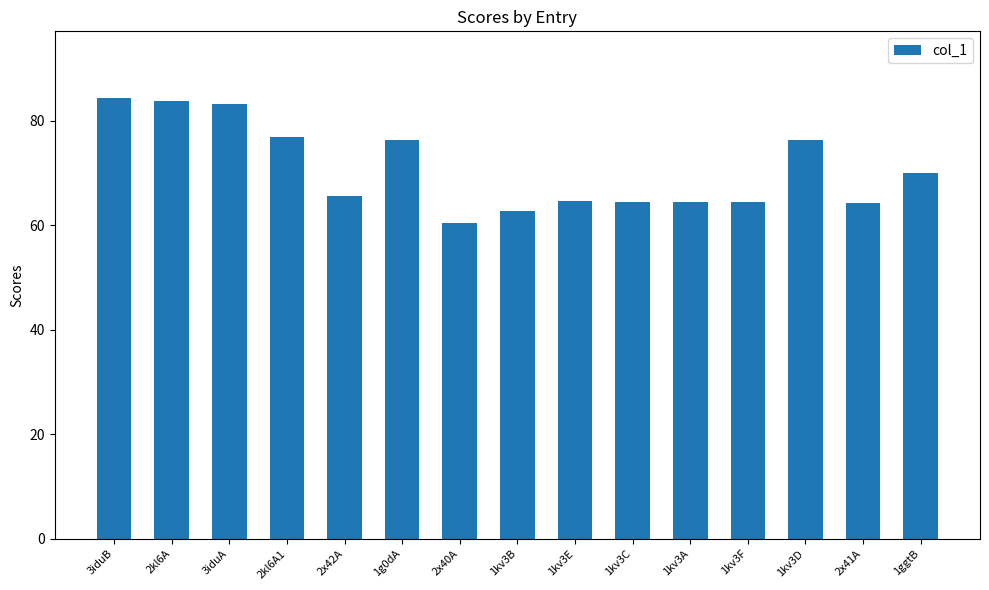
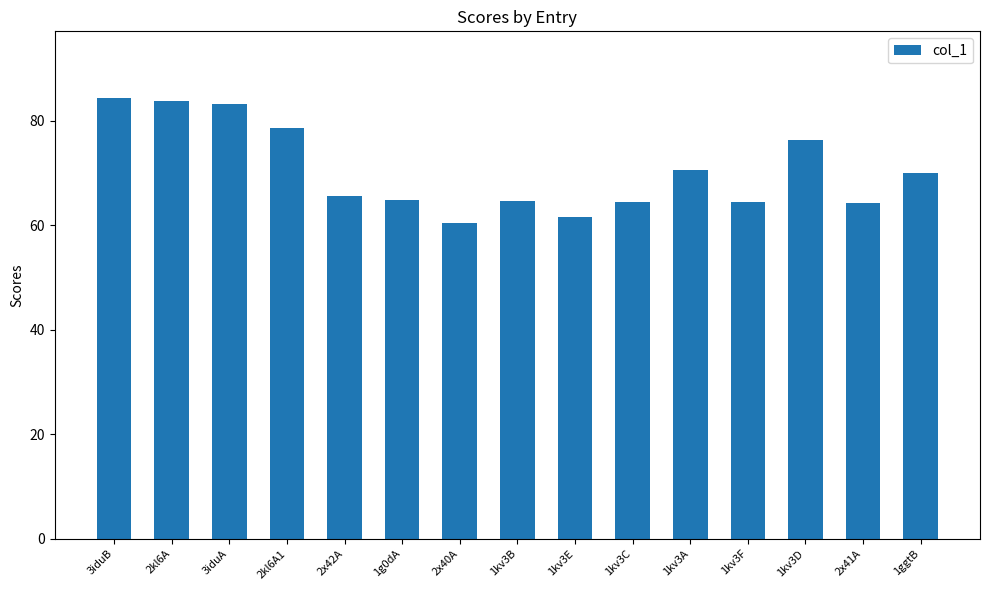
  {
    "3iduB": 84,
    "2kl6A": 84,
    "3iduA": 83,
-   "2kl6A1": 77,
+   "2kl6A1": 79,
    "2x42A": 66,
-   "1g0dA": 76,
+   "1g0dA": 65,
    "2x40A": 61,
-   "1kv3B": 63,
-   "1kv3E": 65,
+   "1kv3B": 65,
+   "1kv3E": 62,
    "1kv3C": 65,
-   "1kv3A": 65,
+   "1kv3A": 71,
    "1kv3F": 64,
    "1kv3D": 76,
    "2x41A": 64,
    "1ggtB": 70
  }
